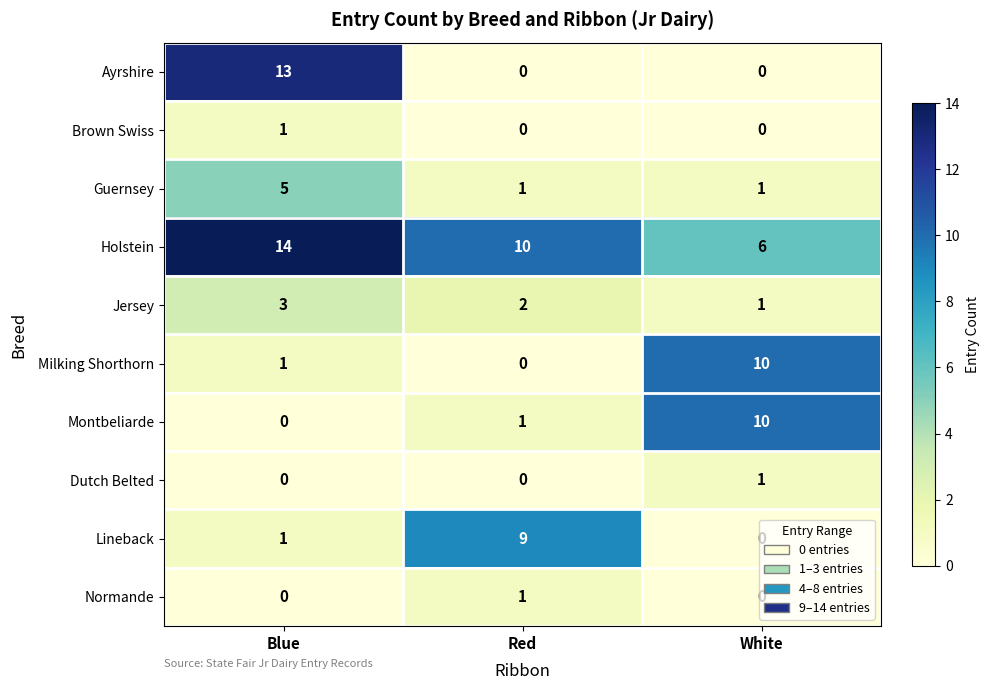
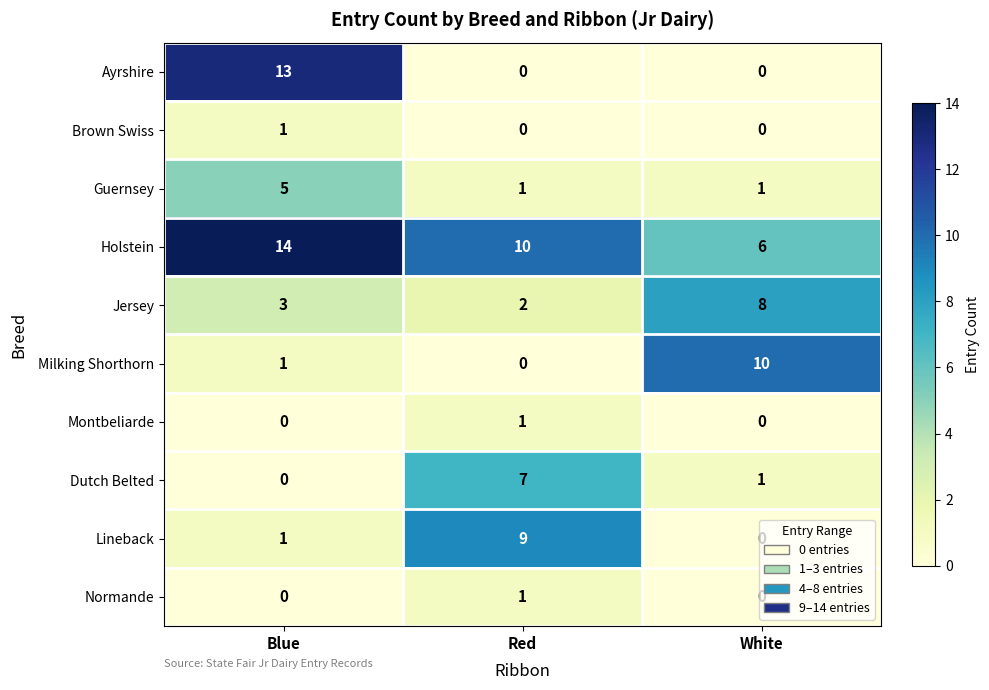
  {
    "Ayrshire": {
      "Blue": 13,
      "Red": 0,
      "White": 0
    },
    "Brown Swiss": {
      "Blue": 1,
      "Red": 0,
      "White": 0
    },
    "Guernsey": {
      "Blue": 5,
      "Red": 1,
      "White": 1
    },
    "Holstein": {
      "Blue": 14,
      "Red": 10,
      "White": 6
    },
    "Jersey": {
      "Blue": 3,
      "Red": 2,
-     "White": 1
+     "White": 8
    },
    "Milking Shorthorn": {
      "Blue": 1,
      "Red": 0,
      "White": 10
    },
    "Montbeliarde": {
      "Blue": 0,
      "Red": 1,
-     "White": 10
+     "White": 0
    },
    "Dutch Belted": {
      "Blue": 0,
-     "Red": 0,
+     "Red": 7,
      "White": 1
    },
    "Lineback": {
      "Blue": 1,
      "Red": 9
    },
    "Normande": {
      "Blue": 0,
      "Red": 1
    }
  }
